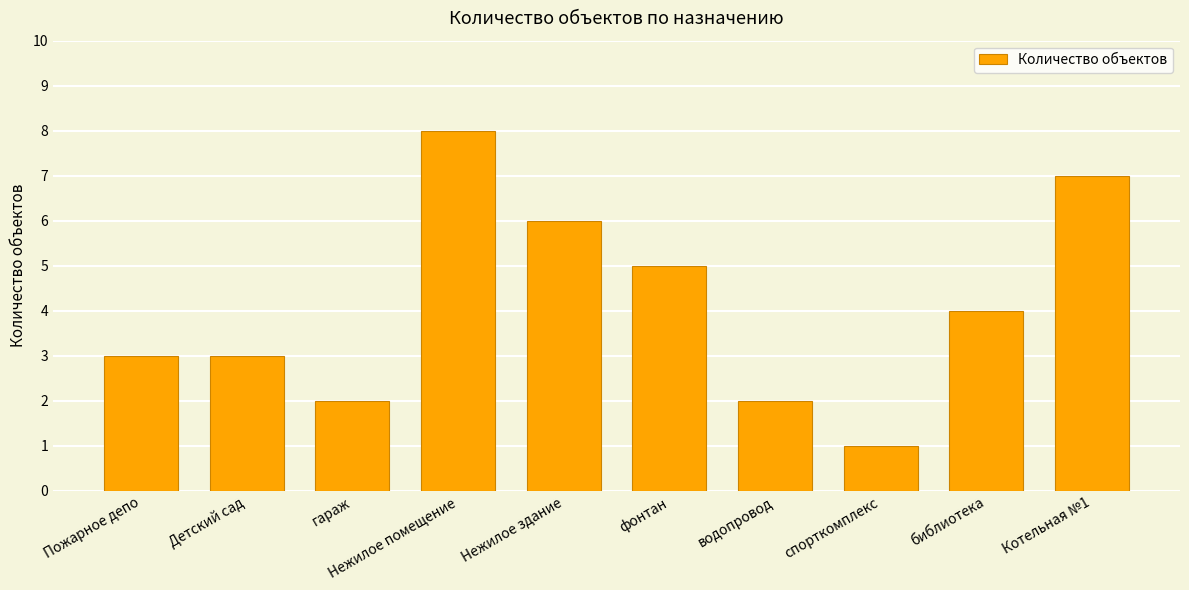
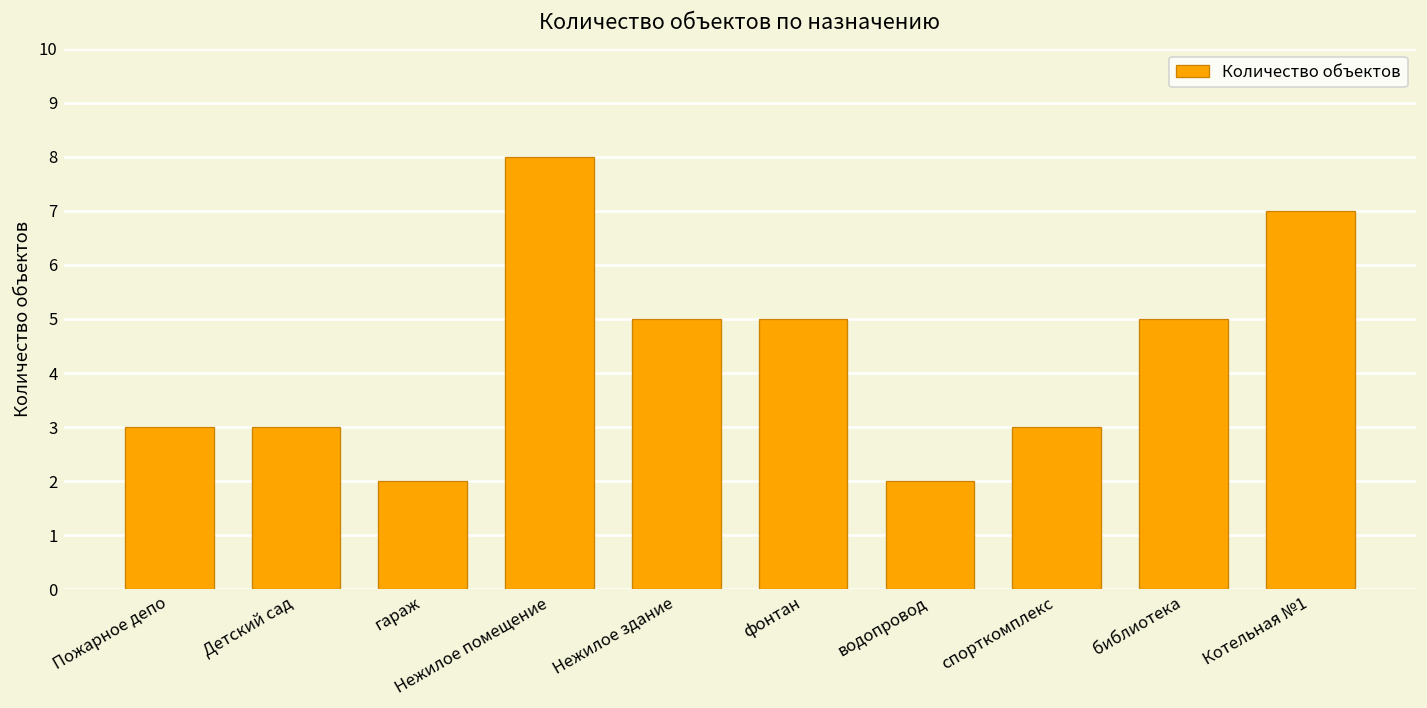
  {
    "Пожарное депо": 3,
    "Детский сад": 3,
    "гараж": 2,
    "Нежилое помещение": 8,
-   "Нежилое здание": 6,
+   "Нежилое здание": 5,
    "фонтан": 5,
    "водопровод": 2,
-   "спорткомплекс": 1,
-   "библиотека": 4,
+   "спорткомплекс": 3,
+   "библиотека": 5,
    "Котельная №1": 7
  }
